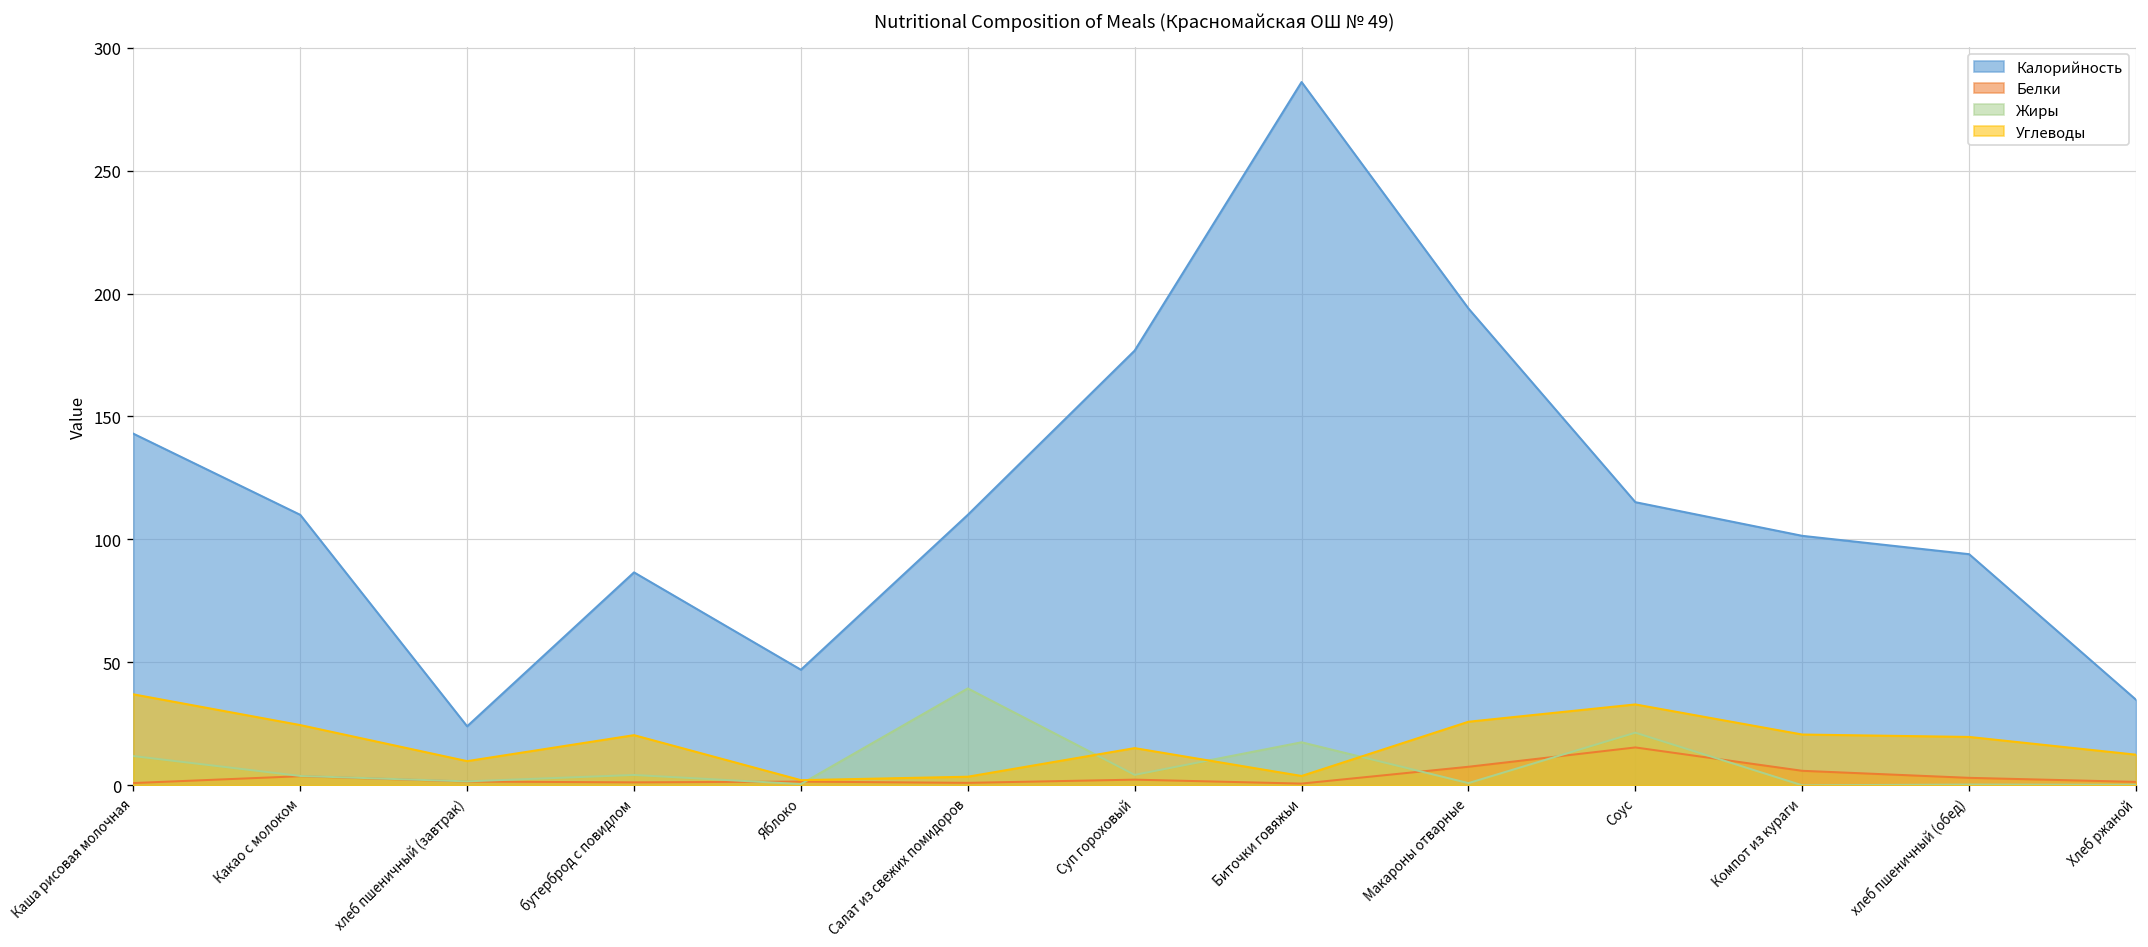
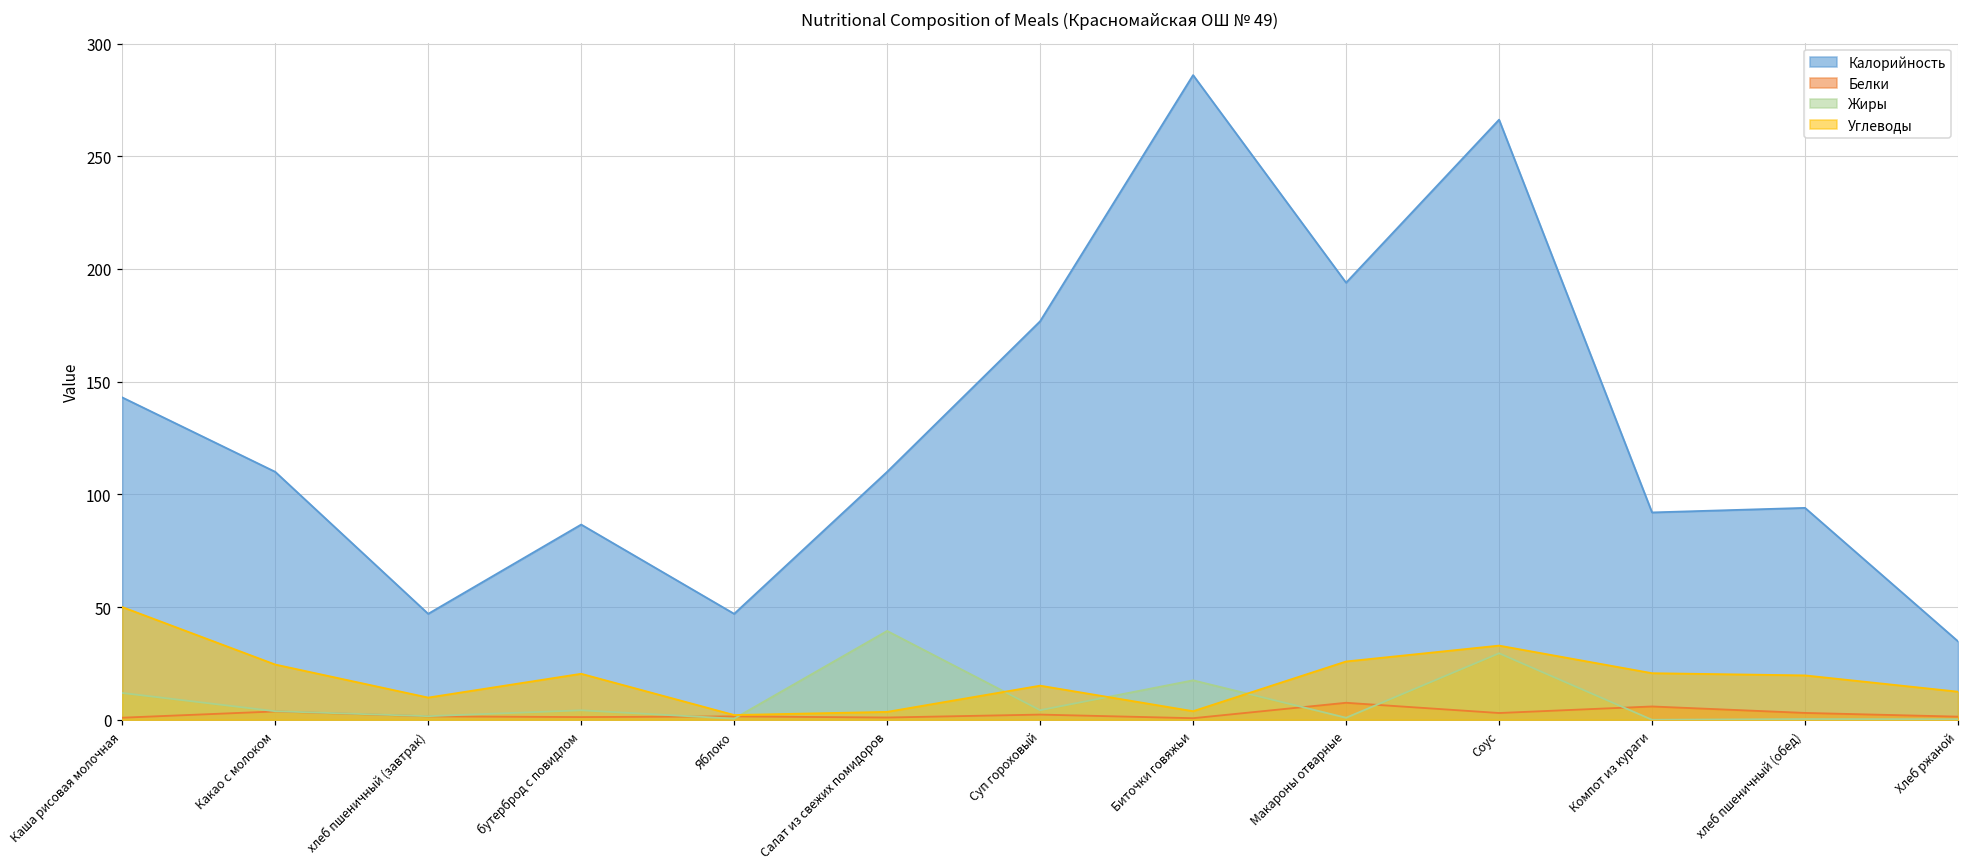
  {
    "Калорийность": {
      "Каша рисовая молочная": 143,
      "Какао с молоком": 110,
-     "хлеб пшеничный (завтрак)": 24,
+     "хлеб пшеничный (завтрак)": 47,
      "бутерброд с повидлом": 87,
      "Яблоко": 47,
      "Салат из свежих помидоров": 110,
      "Суп гороховый": 177,
      "Биточки говяжьи": 286,
      "Макароны отварные": 194,
-     "Соус": 115,
-     "Компот из кураги": 101,
+     "Соус": 266,
+     "Компот из кураги": 92,
      "хлеб пшеничный (обед)": 94,
      "Хлеб ржаной": 35
    },
    "Белки": {
      "Каша рисовая молочная": 1,
      "бутерброд с повидлом": 1,
      "Салат из свежих помидоров": 1,
      "Суп гороховый": 2,
      "Биточки говяжьи": 1,
      "Макароны отварные": 8,
-     "Соус": 15,
+     "Соус": 3,
      "Компот из кураги": 6,
      "хлеб пшеничный (обед)": 3
    },
    "Жиры": {
      "Каша рисовая молочная": 12,
      "бутерброд с повидлом": 4,
      "Салат из свежих помидоров": 39,
      "Суп гороховый": 4,
      "Биточки говяжьи": 18,
      "Макароны отварные": 1,
-     "Соус": 21,
+     "Соус": 30,
      "Компот из кураги": 0,
      "хлеб пшеничный (обед)": 0
    },
    "Углеводы": {
-     "Каша рисовая молочная": 37,
+     "Каша рисовая молочная": 50,
      "Какао с молоком": 25,
      "хлеб пшеничный (завтрак)": 10,
      "бутерброд с повидлом": 20,
      "Салат из свежих помидоров": 4,
      "Суп гороховый": 15,
      "Биточки говяжьи": 4,
      "Макароны отварные": 26,
      "Соус": 33,
      "Компот из кураги": 21,
      "хлеб пшеничный (обед)": 20,
      "Хлеб ржаной": 12
    }
  }
